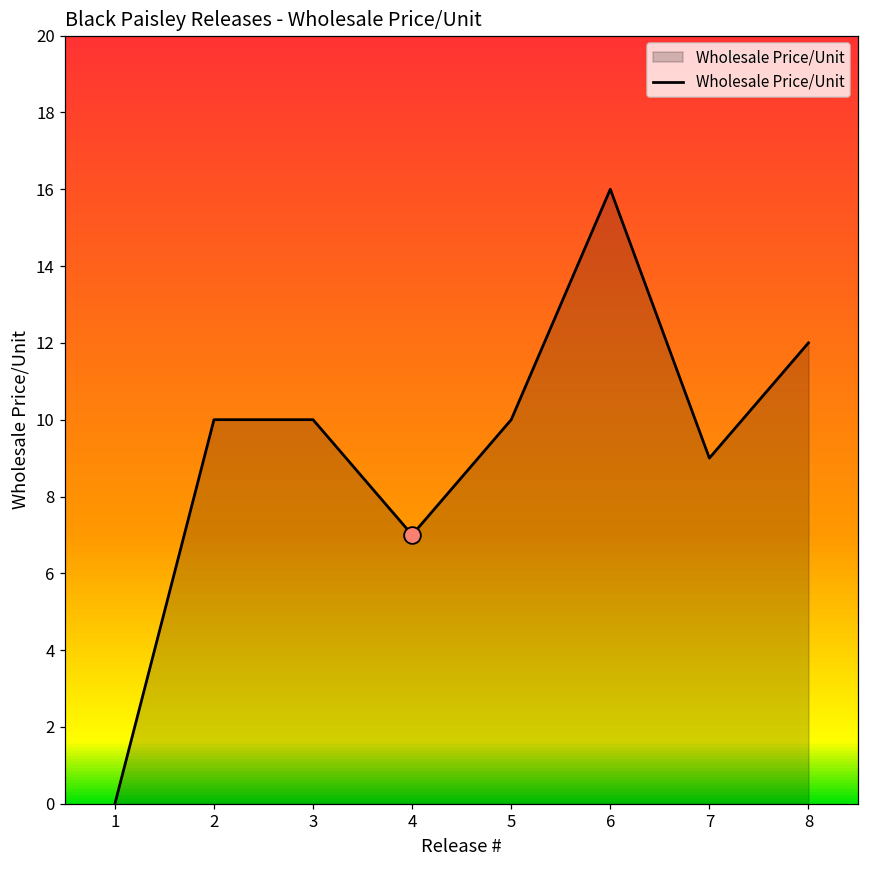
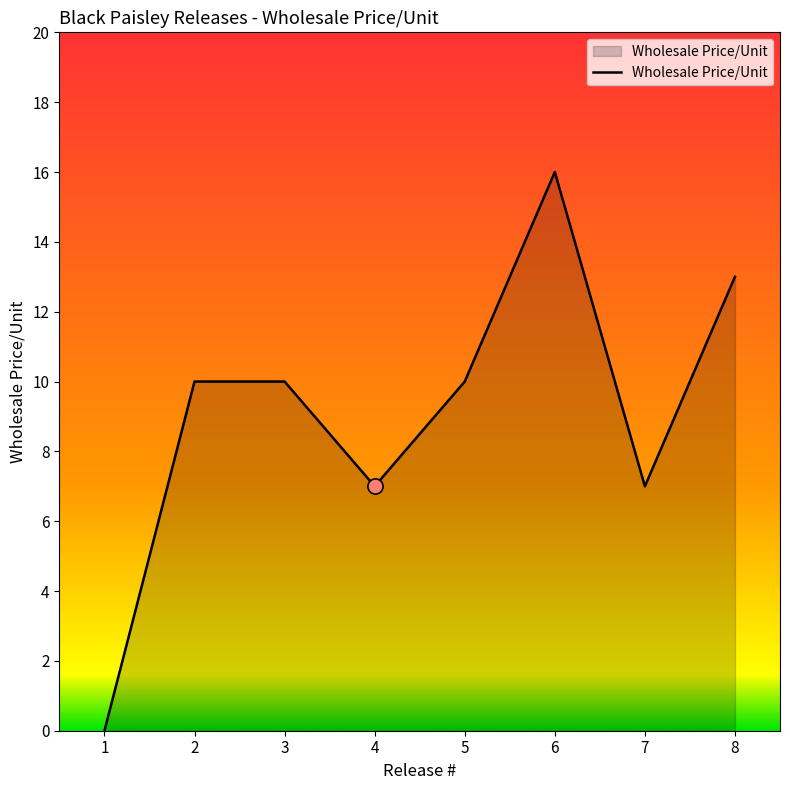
  {
    "Wholesale Price/Unit": {
      "1": 0,
      "2": 10,
      "3": 10,
      "5": 10,
      "6": 16,
-     "7": 9,
-     "8": 12
+     "7": 7,
+     "8": 13
    }
  }
